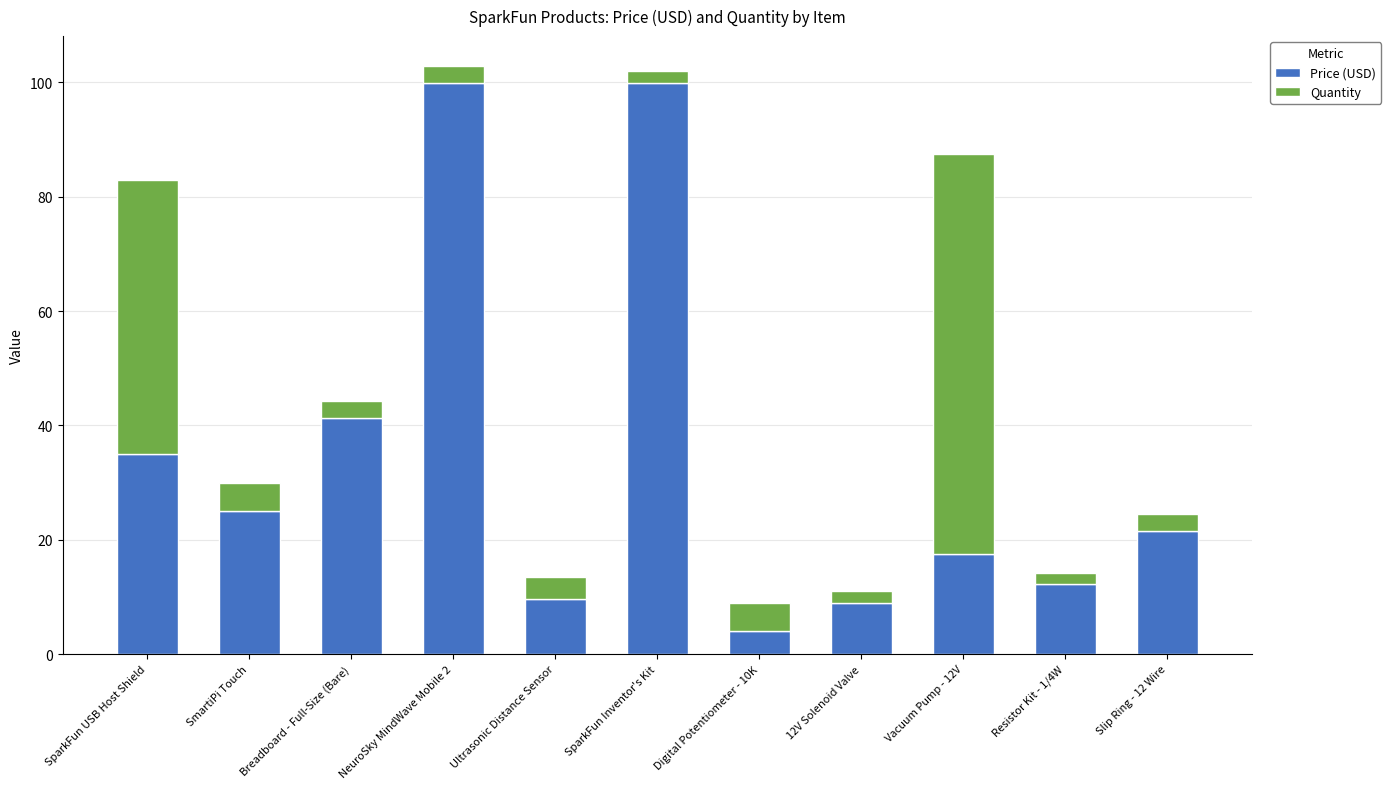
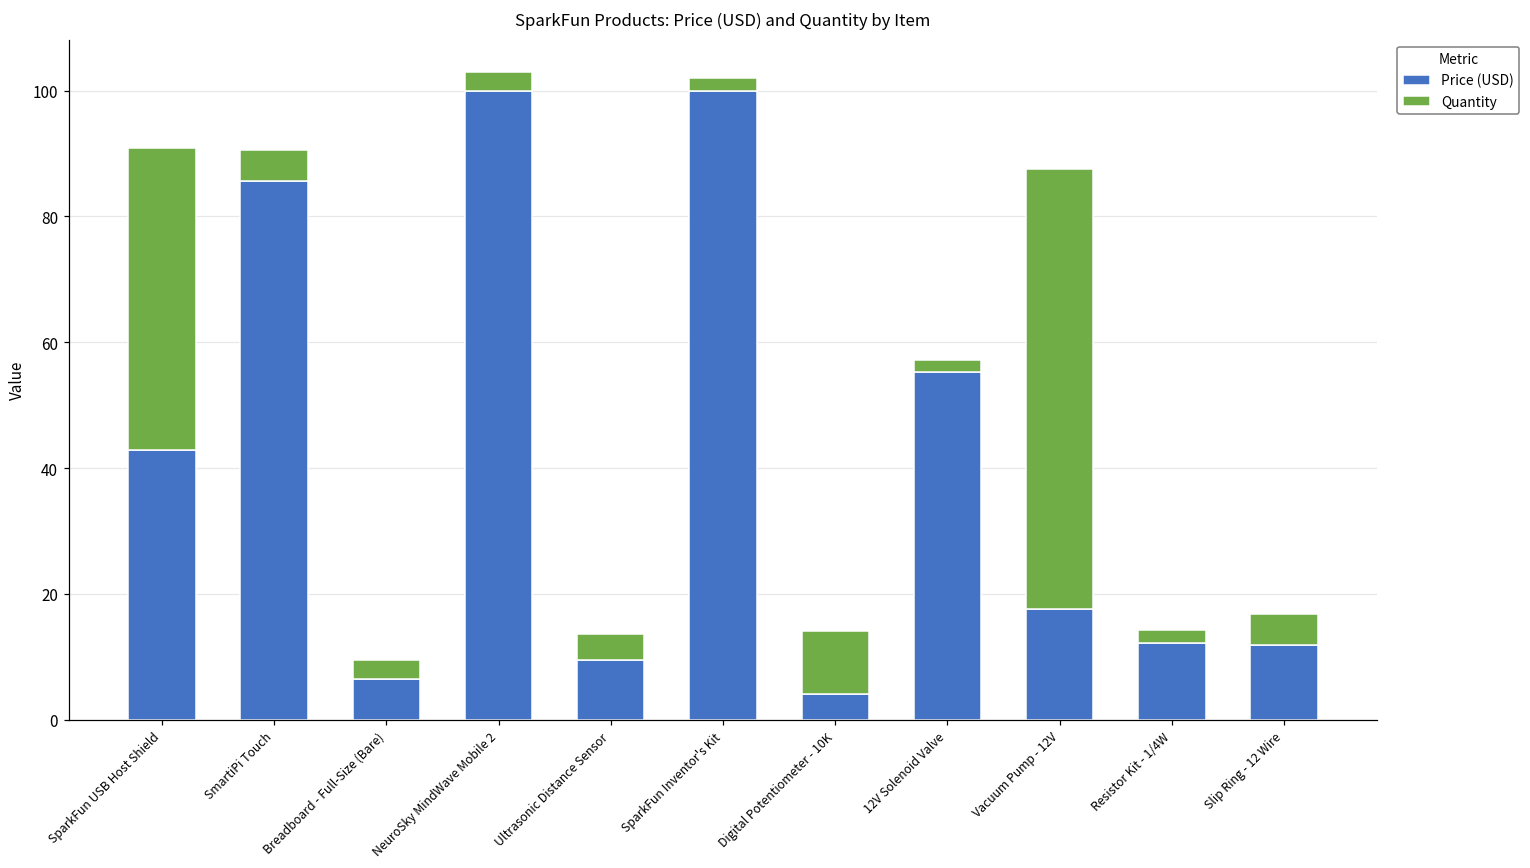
  {
    "Price (USD)": {
-     "SparkFun USB Host Shield": 35,
-     "SmartiPi Touch": 25,
-     "Breadboard - Full-Size (Bare)": 41,
+     "SparkFun USB Host Shield": 43,
+     "SmartiPi Touch": 86,
+     "Breadboard - Full-Size (Bare)": 7,
      "NeuroSky MindWave Mobile 2": 100,
      "Ultrasonic Distance Sensor": 10,
      "SparkFun Inventor's Kit": 100,
      "Digital Potentiometer - 10K": 4,
-     "12V Solenoid Valve": 9,
+     "12V Solenoid Valve": 55,
      "Vacuum Pump - 12V": 18,
      "Resistor Kit - 1/4W": 12,
-     "Slip Ring - 12 Wire": 22
+     "Slip Ring - 12 Wire": 12
    },
    "Quantity": {
      "SparkFun USB Host Shield": 48,
      "SmartiPi Touch": 5,
      "Breadboard - Full-Size (Bare)": 3,
      "NeuroSky MindWave Mobile 2": 3,
      "Ultrasonic Distance Sensor": 4,
      "SparkFun Inventor's Kit": 2,
-     "Digital Potentiometer - 10K": 5,
+     "Digital Potentiometer - 10K": 10,
      "12V Solenoid Valve": 2,
      "Vacuum Pump - 12V": 70,
      "Resistor Kit - 1/4W": 2,
-     "Slip Ring - 12 Wire": 3
+     "Slip Ring - 12 Wire": 5
    }
  }
